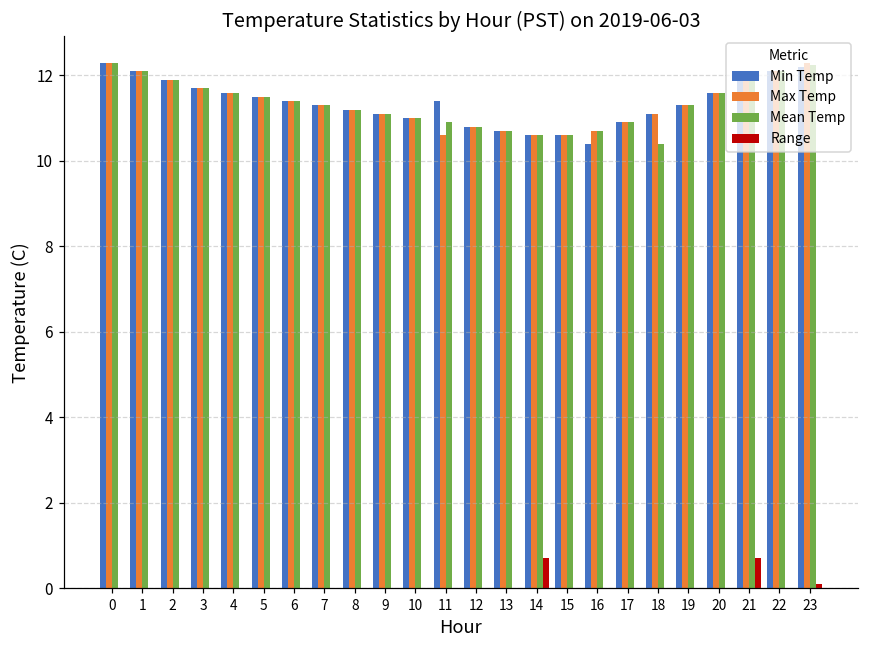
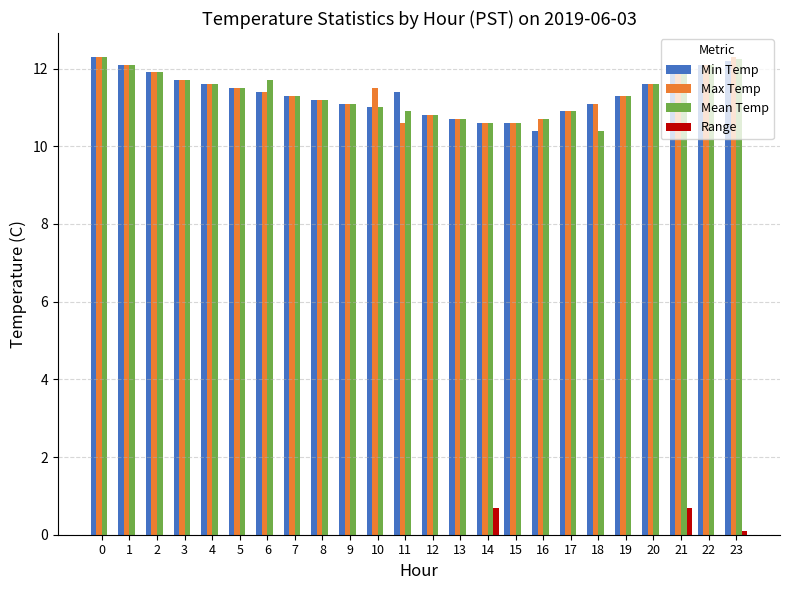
  {
    "Min Temp": {
      "0": 12.3,
      "1": 12.1,
      "2": 11.9,
      "3": 11.7,
      "4": 11.6,
      "5": 11.5,
      "6": 11.4,
      "7": 11.3,
      "8": 11.2,
      "9": 11.1,
      "10": 11.0,
      "11": 11.4,
      "12": 10.8,
      "13": 10.7,
      "14": 10.6,
      "15": 10.6,
      "16": 10.4,
      "17": 10.9,
      "18": 11.1,
      "19": 11.3,
      "20": 11.6
    },
    "Max Temp": {
      "0": 12.3,
      "1": 12.1,
      "2": 11.9,
      "3": 11.7,
      "4": 11.6,
      "5": 11.5,
      "6": 11.4,
      "7": 11.3,
      "8": 11.2,
      "9": 11.1,
-     "10": 11.0,
+     "10": 11.5,
      "11": 10.6,
      "12": 10.8,
      "13": 10.7,
      "14": 10.6,
      "15": 10.6,
      "16": 10.7,
      "17": 10.9,
      "18": 11.1,
      "19": 11.3,
      "20": 11.6
    },
    "Mean Temp": {
      "0": 12.3,
      "1": 12.1,
      "2": 11.9,
      "3": 11.7,
      "4": 11.6,
      "5": 11.5,
-     "6": 11.4,
+     "6": 11.7,
      "7": 11.3,
      "8": 11.2,
      "9": 11.1,
      "10": 11.0,
      "11": 10.9,
      "12": 10.8,
      "13": 10.7,
      "14": 10.6,
      "15": 10.6,
      "16": 10.7,
      "17": 10.9,
      "18": 10.4,
      "19": 11.3,
      "20": 11.6
    },
    "Range": {
      "0": 0.0,
      "1": 0.0,
      "2": 0.0,
      "3": 0.0,
      "4": 0.0,
      "5": 0.0,
      "6": 0.0,
      "7": 0.0,
      "8": 0.0,
      "9": 0.0,
      "10": 0.0,
      "11": 0.0,
      "12": 0.0,
      "13": 0.0,
      "14": 0.7,
      "15": 0.0,
      "16": 0.0,
      "17": 0.0,
      "18": 0.0,
      "19": 0.0,
      "20": 0.0,
      "21": 0.7,
      "22": 0.0,
      "23": 0.1
    }
  }
